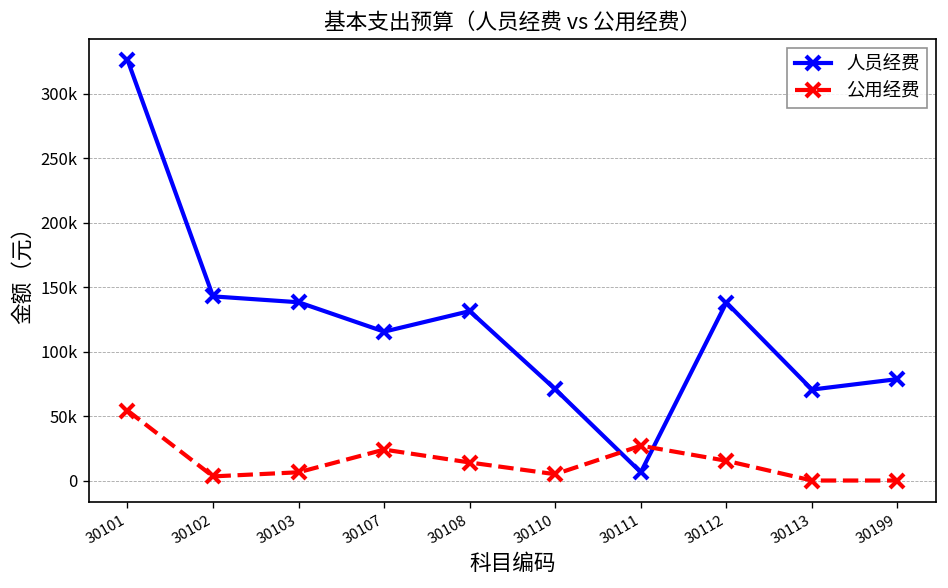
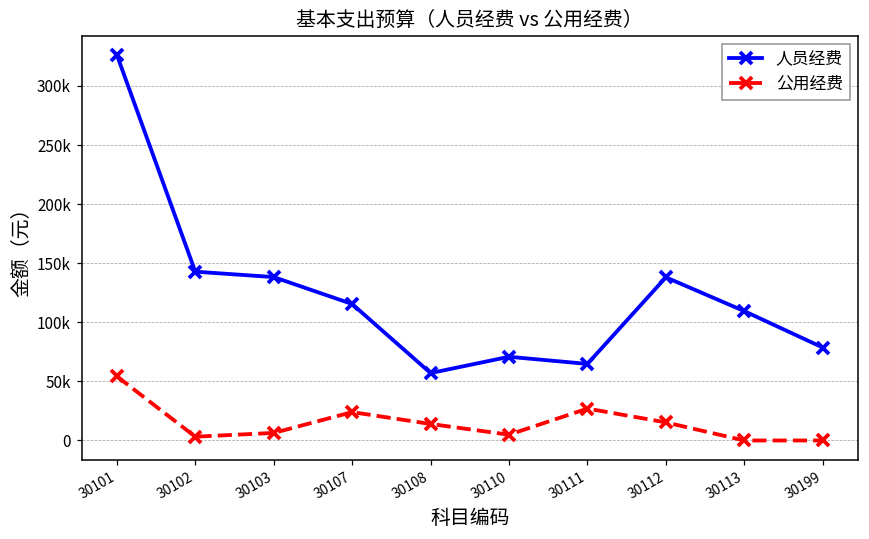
  {
    "人员经费": {
      "30101": 326000,
      "30102": 143000,
      "30103": 138000,
      "30107": 115000,
-     "30108": 131000,
+     "30108": 57000,
      "30110": 71000,
-     "30111": 6000,
+     "30111": 65000,
      "30112": 138000,
-     "30113": 71000,
+     "30113": 109000,
      "30199": 79000
    },
    "公用经费": {
      "30101": 54000,
      "30102": 3000,
      "30103": 6000,
      "30107": 24000,
      "30108": 14000,
      "30110": 5000,
      "30111": 27000,
      "30112": 15000,
      "30113": 0,
      "30199": 0
    }
  }
